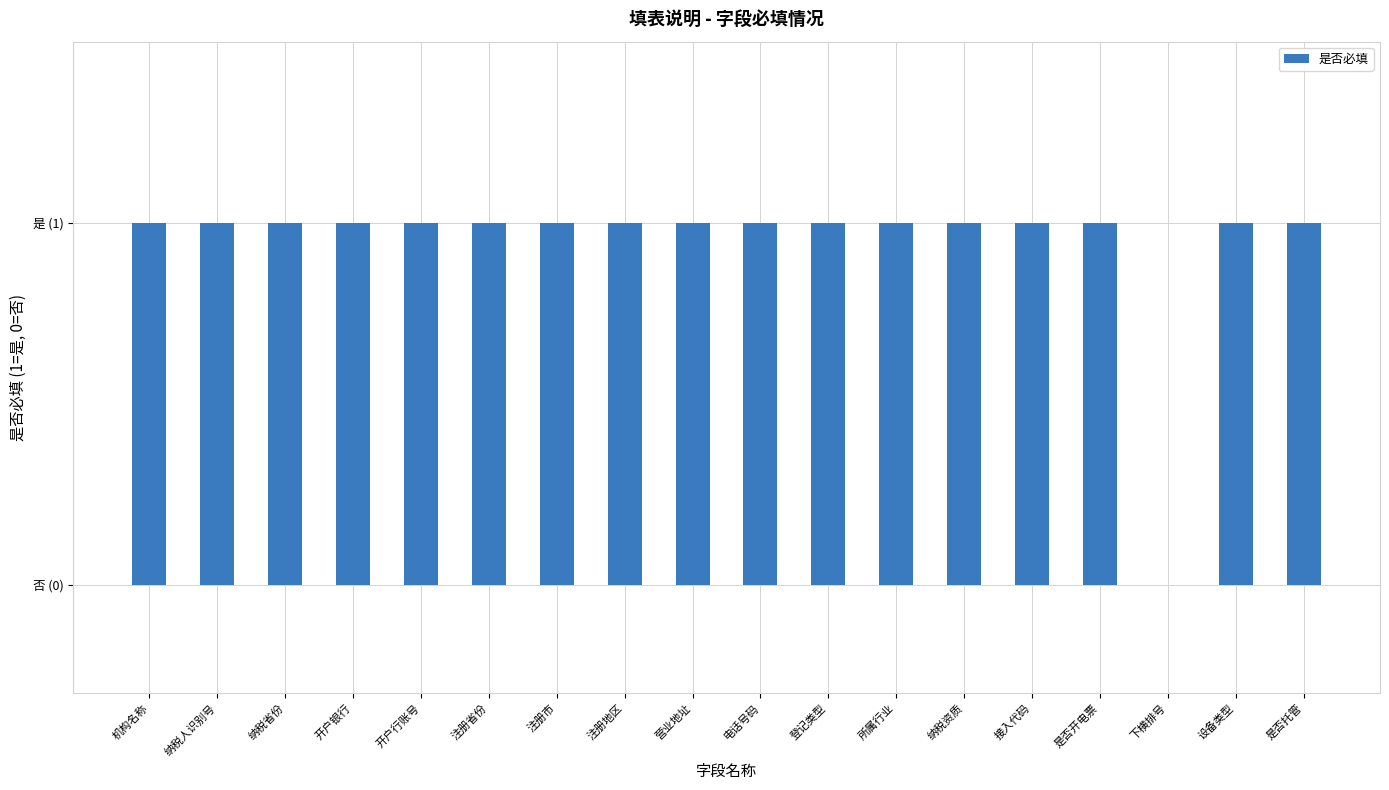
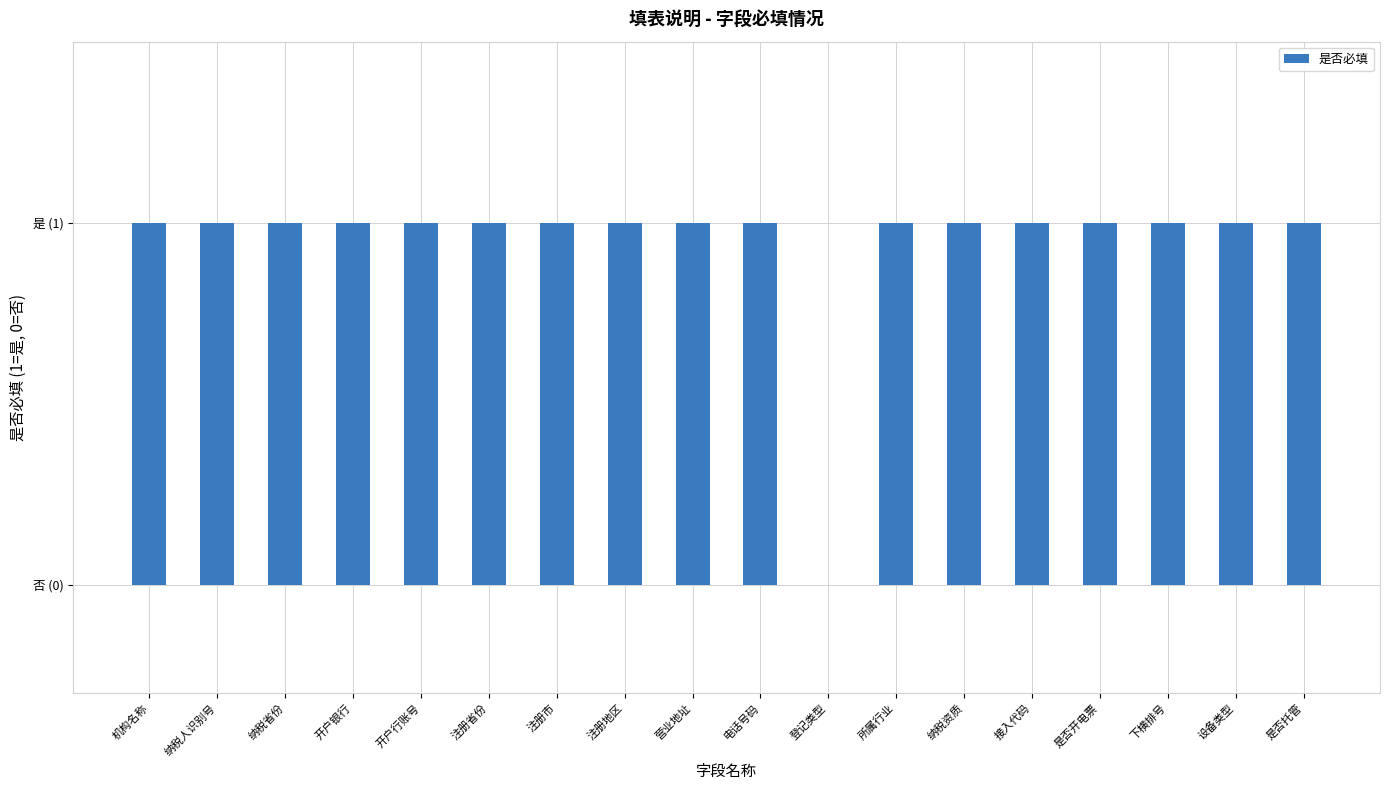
  {
    "机构名称": "是 (1)",
    "纳税人识别号": "是 (1)",
    "纳税省份": "是 (1)",
    "开户银行": "是 (1)",
    "开户行账号": "是 (1)",
    "注册省份": "是 (1)",
    "注册市": "是 (1)",
    "注册地区": "是 (1)",
    "营业地址": "是 (1)",
    "电话号码": "是 (1)",
-   "登记类型": "是 (1)",
+   "登记类型": "是 (0)",
    "所属行业": "是 (1)",
    "纳税资质": "是 (1)",
    "接入代码": "是 (1)",
    "是否开电票": "是 (1)",
-   "下横排号": "是 (0)",
+   "下横排号": "是 (1)",
    "设备类型": "是 (1)",
    "是否托管": "是 (1)"
  }
